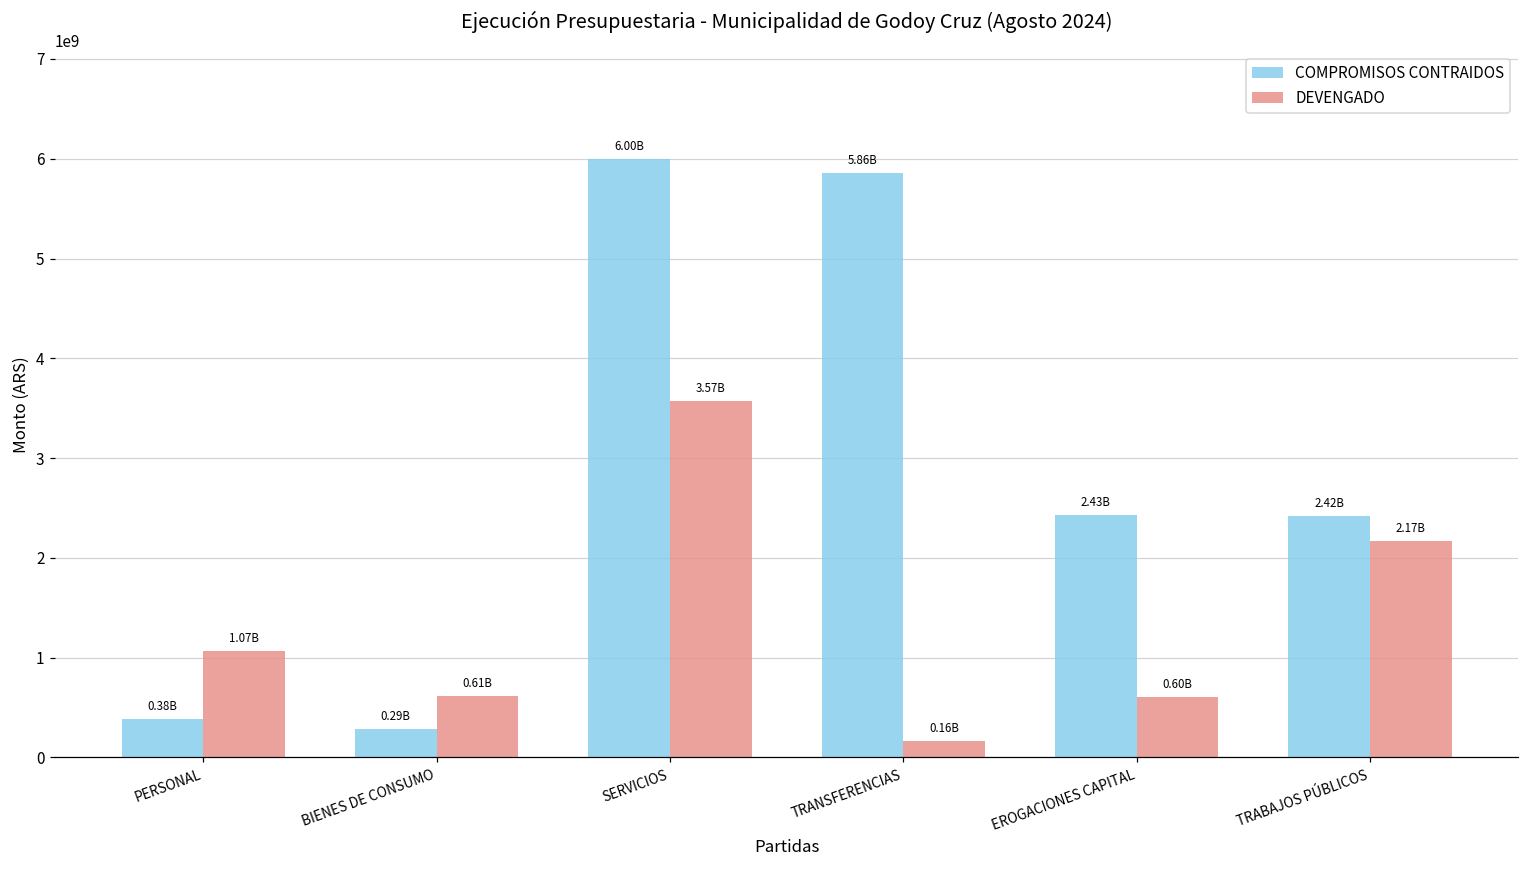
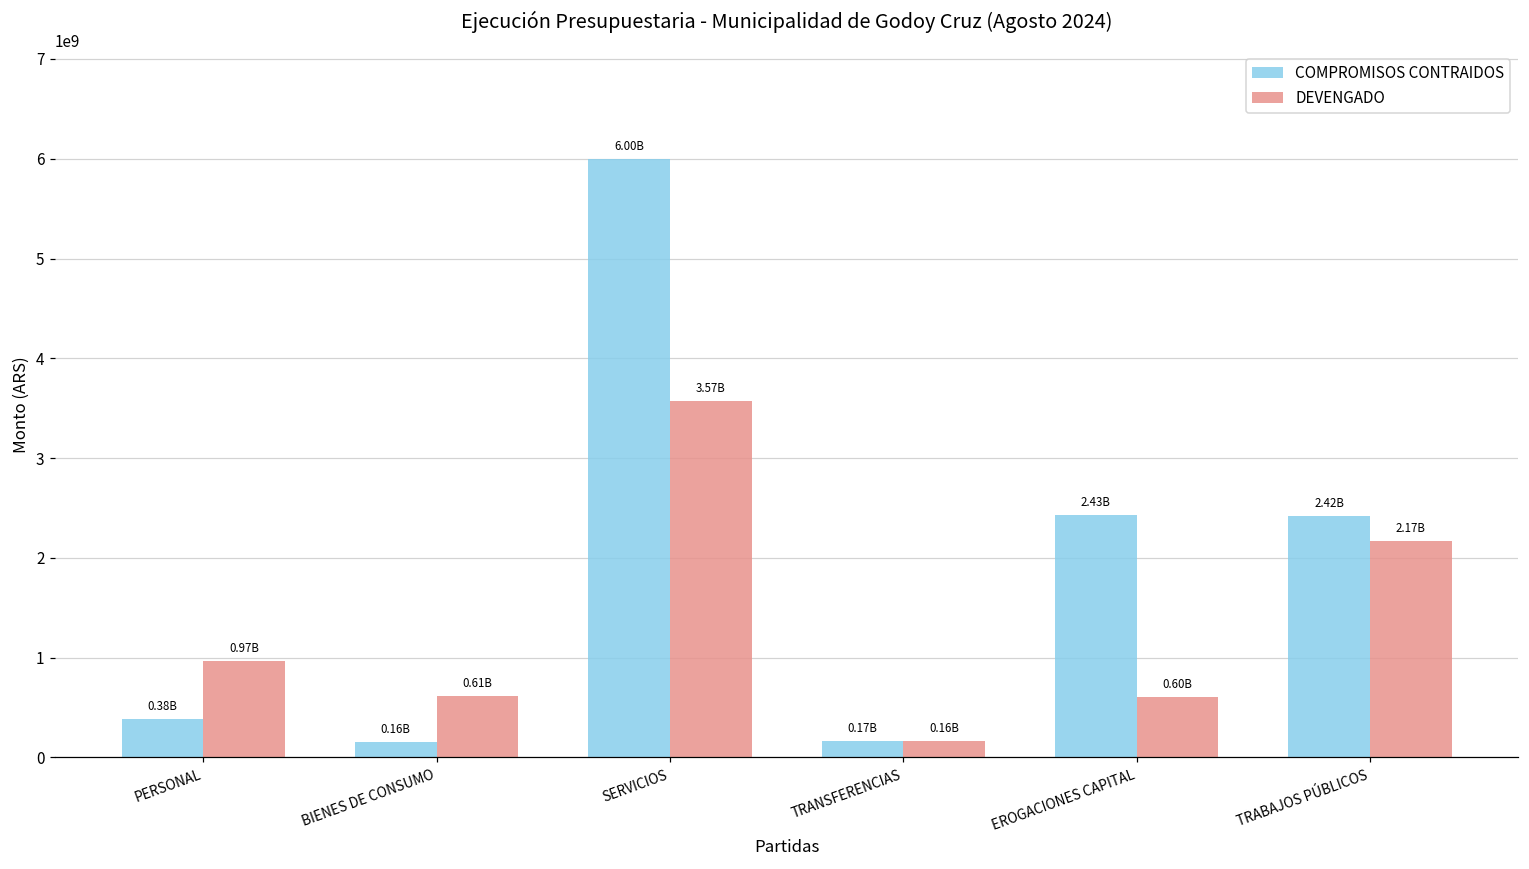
  {
    "COMPROMISOS CONTRAIDOS": {
      "PERSONAL": "0.38B",
-     "BIENES DE CONSUMO": "0.29B",
+     "BIENES DE CONSUMO": "0.16B",
      "SERVICIOS": "6.00B",
-     "TRANSFERENCIAS": "5.86B",
+     "TRANSFERENCIAS": "0.17B",
      "EROGACIONES CAPITAL": "2.43B",
      "TRABAJOS PÚBLICOS": "2.42B"
    },
    "DEVENGADO": {
-     "PERSONAL": "1.07B",
+     "PERSONAL": "0.97B",
      "BIENES DE CONSUMO": "0.61B",
      "SERVICIOS": "3.57B",
      "TRANSFERENCIAS": "0.16B",
      "EROGACIONES CAPITAL": "0.60B",
      "TRABAJOS PÚBLICOS": "2.17B"
    }
  }
